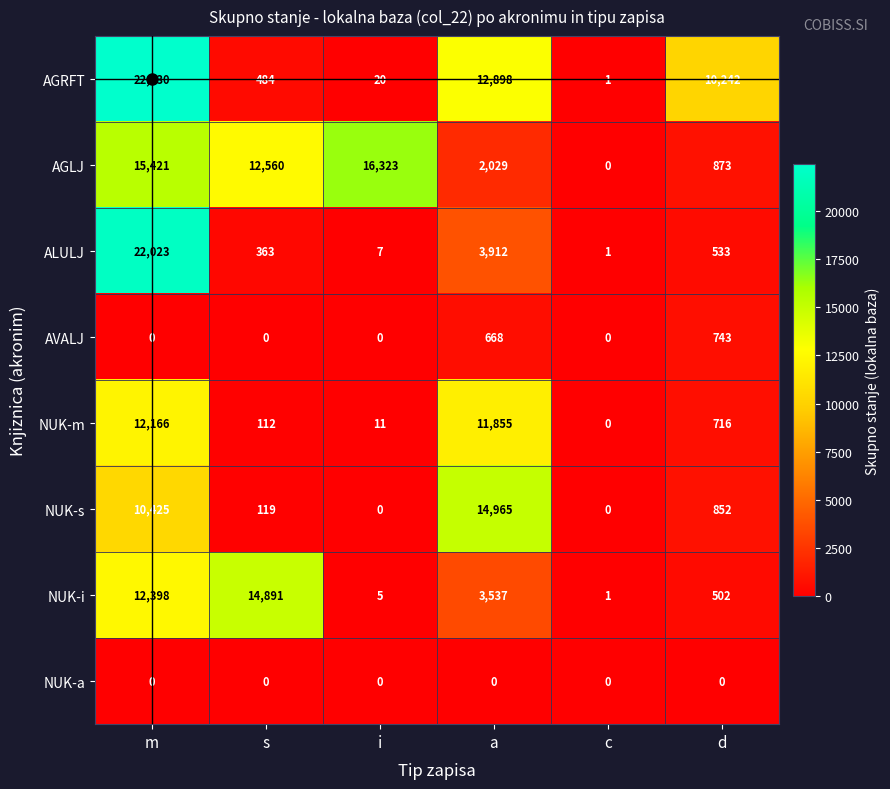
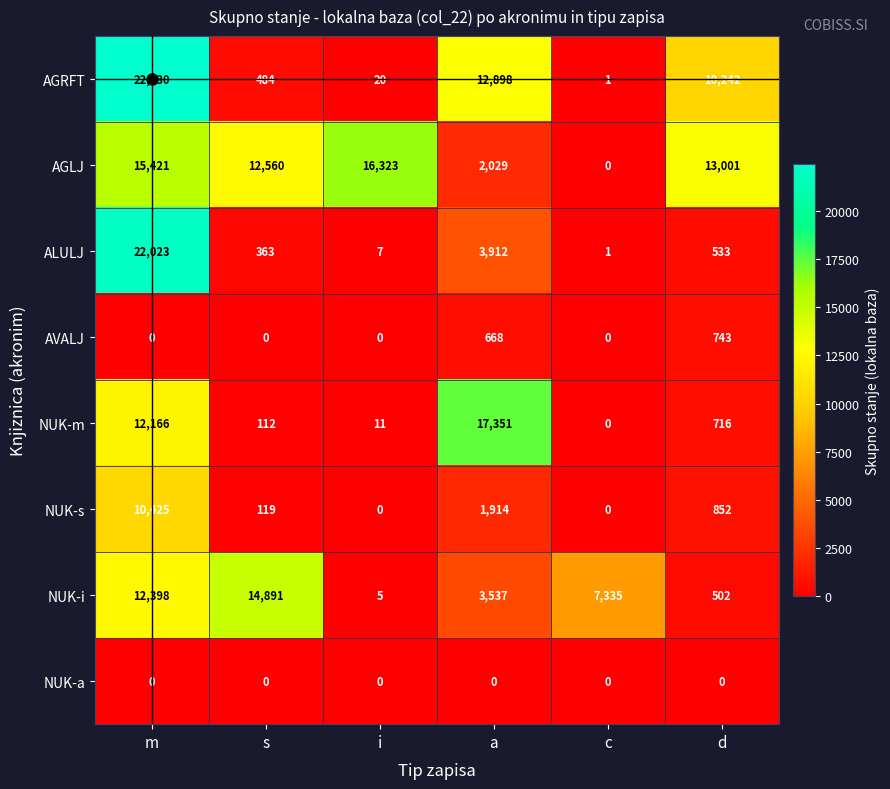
  {
    "AGRFT": {
      "s": "484",
      "i": "20",
      "a": "12,898",
      "c": "1",
      "d": "10,242"
    },
    "AGLJ": {
      "m": "15,421",
      "s": "12,560",
      "i": "16,323",
      "a": "2,029",
      "c": "0",
-     "d": "873"
+     "d": "13,001"
    },
    "ALULJ": {
      "m": "22,023",
      "s": "363",
      "i": "7",
      "a": "3,912",
      "c": "1",
      "d": "533"
    },
    "AVALJ": {
      "m": "0",
      "s": "0",
      "i": "0",
      "a": "668",
      "c": "0",
      "d": "743"
    },
    "NUK-m": {
      "m": "12,166",
      "s": "112",
      "i": "11",
-     "a": "11,855",
+     "a": "17,351",
      "c": "0",
      "d": "716"
    },
    "NUK-s": {
      "m": "10,425",
      "s": "119",
      "i": "0",
-     "a": "14,965",
+     "a": "1,914",
      "c": "0",
      "d": "852"
    },
    "NUK-i": {
      "m": "12,398",
      "s": "14,891",
      "i": "5",
      "a": "3,537",
-     "c": "1",
+     "c": "7,335",
      "d": "502"
    },
    "NUK-a": {
      "m": "0",
      "s": "0",
      "i": "0",
      "a": "0",
      "c": "0",
      "d": "0"
    }
  }
